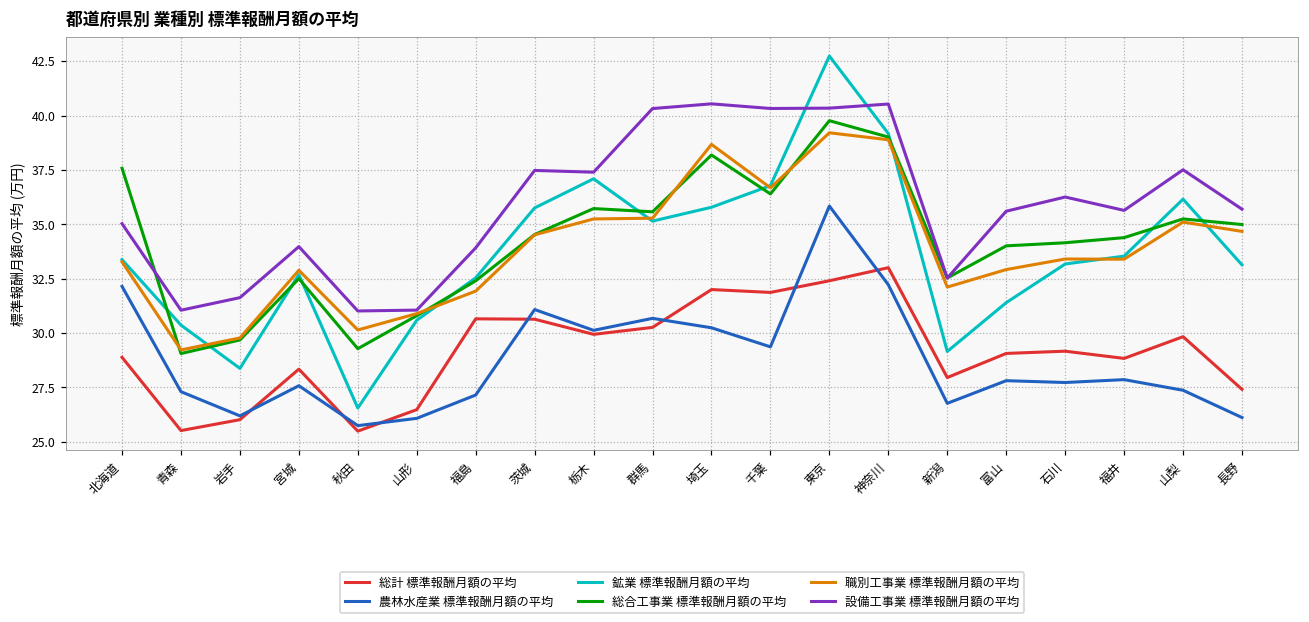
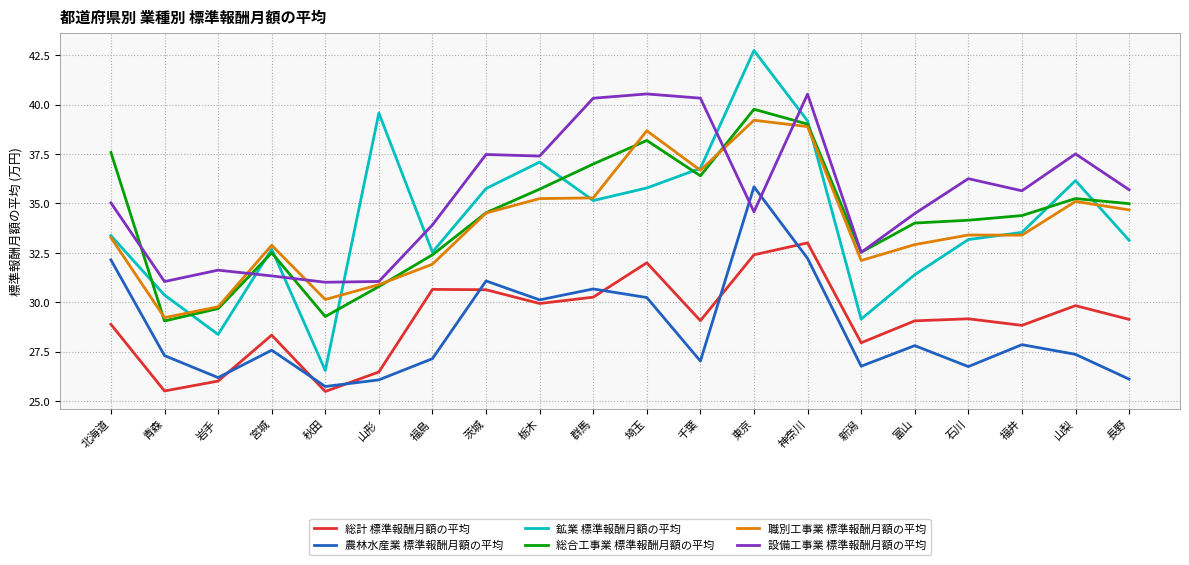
  {
    "総計 標準報酬月額の平均": {
      "北海道": 28.9,
      "青森": 25.5,
      "岩手": 26.0,
      "宮城": 28.3,
      "秋田": 25.5,
      "山形": 26.5,
      "福島": 30.7,
      "茨城": 30.6,
      "栃木": 29.9,
      "群馬": 30.3,
      "埼玉": 32.0,
-     "千葉": 31.9,
+     "千葉": 29.1,
      "東京": 32.4,
      "神奈川": 33.0,
      "新潟": 28.0,
      "富山": 29.1,
      "石川": 29.2,
      "福井": 28.8,
      "山梨": 29.8,
-     "長野": 27.4
+     "長野": 29.1
    },
    "農林水産業 標準報酬月額の平均": {
      "北海道": 32.1,
      "青森": 27.3,
      "岩手": 26.2,
      "宮城": 27.6,
      "秋田": 25.7,
      "山形": 26.1,
      "福島": 27.1,
      "茨城": 31.1,
      "栃木": 30.1,
      "群馬": 30.7,
      "埼玉": 30.2,
-     "千葉": 29.4,
+     "千葉": 27.0,
      "東京": 35.8,
      "神奈川": 32.2,
      "新潟": 26.8,
      "富山": 27.8,
-     "石川": 27.7,
+     "石川": 26.7,
      "福井": 27.9,
      "山梨": 27.4,
      "長野": 26.1
    },
    "鉱業 標準報酬月額の平均": {
      "青森": 30.4,
      "岩手": 28.4,
      "宮城": 32.7,
      "秋田": 26.5,
-     "山形": 30.6,
+     "山形": 39.6,
      "福島": 32.5,
      "茨城": 35.8,
      "栃木": 37.1,
      "群馬": 35.1,
      "埼玉": 35.8,
      "東京": 42.7,
      "神奈川": 39.2,
      "新潟": 29.2,
      "富山": 31.4,
      "石川": 33.2,
      "福井": 33.5,
      "山梨": 36.2,
      "長野": 33.1
    },
    "総合工事業 標準報酬月額の平均": {
      "北海道": 37.6,
      "青森": 29.1,
      "宮城": 32.5,
      "秋田": 29.3,
      "福島": 32.4,
      "栃木": 35.7,
-     "群馬": 35.6,
+     "群馬": 37.0,
      "埼玉": 38.2,
      "千葉": 36.4,
      "東京": 39.8,
      "富山": 34.0,
      "石川": 34.2,
      "福井": 34.4,
      "山梨": 35.2,
      "長野": 35.0
    },
    "職別工事業 標準報酬月額の平均": {
      "青森": 29.2,
      "宮城": 32.9,
      "秋田": 30.1,
      "福島": 31.9,
      "栃木": 35.2,
      "群馬": 35.3,
      "埼玉": 38.7,
      "東京": 39.2,
      "新潟": 32.1,
      "富山": 32.9,
      "石川": 33.4,
      "福井": 33.4,
      "山梨": 35.1,
      "長野": 34.7
    },
    "設備工事業 標準報酬月額の平均": {
      "北海道": 35.0,
      "青森": 31.0,
      "岩手": 31.6,
-     "宮城": 34.0,
+     "宮城": 31.3,
      "秋田": 31.0,
      "山形": 31.1,
      "福島": 33.9,
      "茨城": 37.5,
      "栃木": 37.4,
      "群馬": 40.3,
      "埼玉": 40.5,
      "千葉": 40.3,
-     "東京": 40.3,
+     "東京": 34.6,
      "神奈川": 40.5,
-     "富山": 35.6,
+     "富山": 34.5,
      "石川": 36.3,
      "福井": 35.6,
      "山梨": 37.5,
      "長野": 35.7
    }
  }
